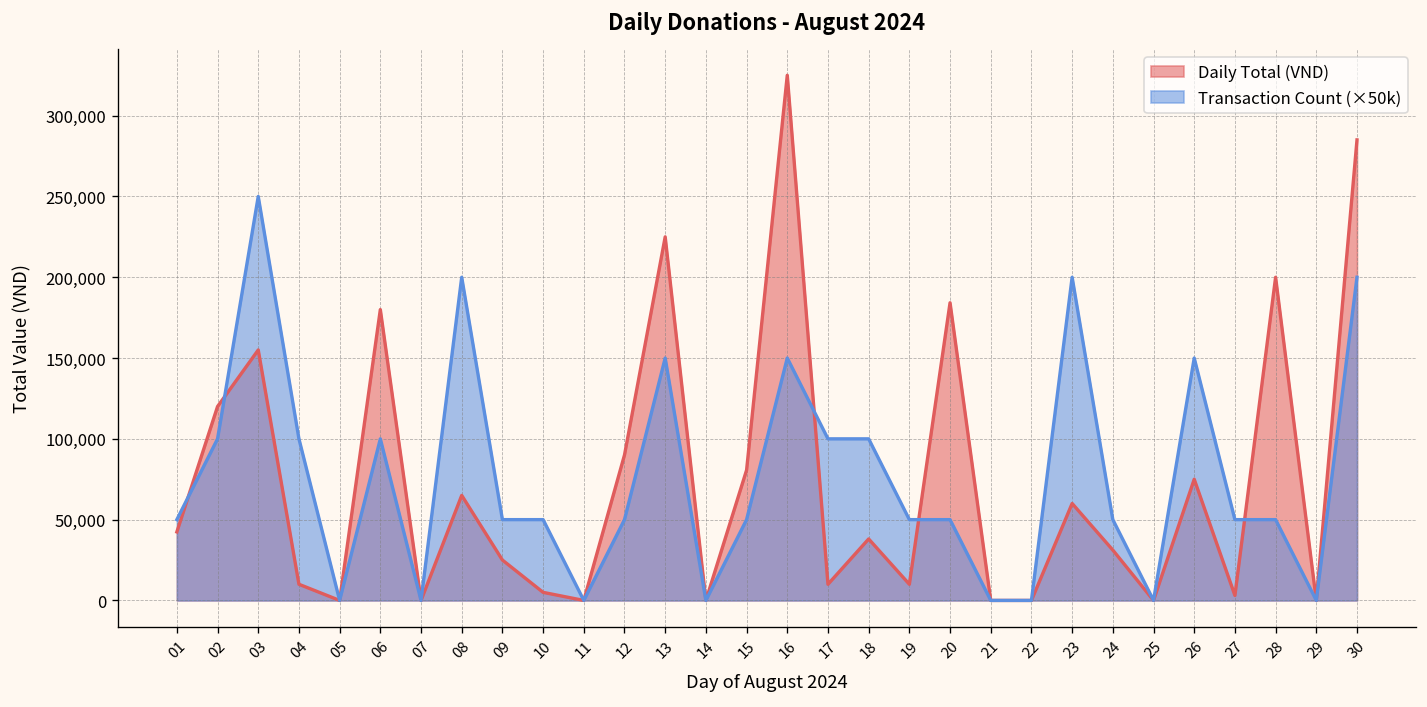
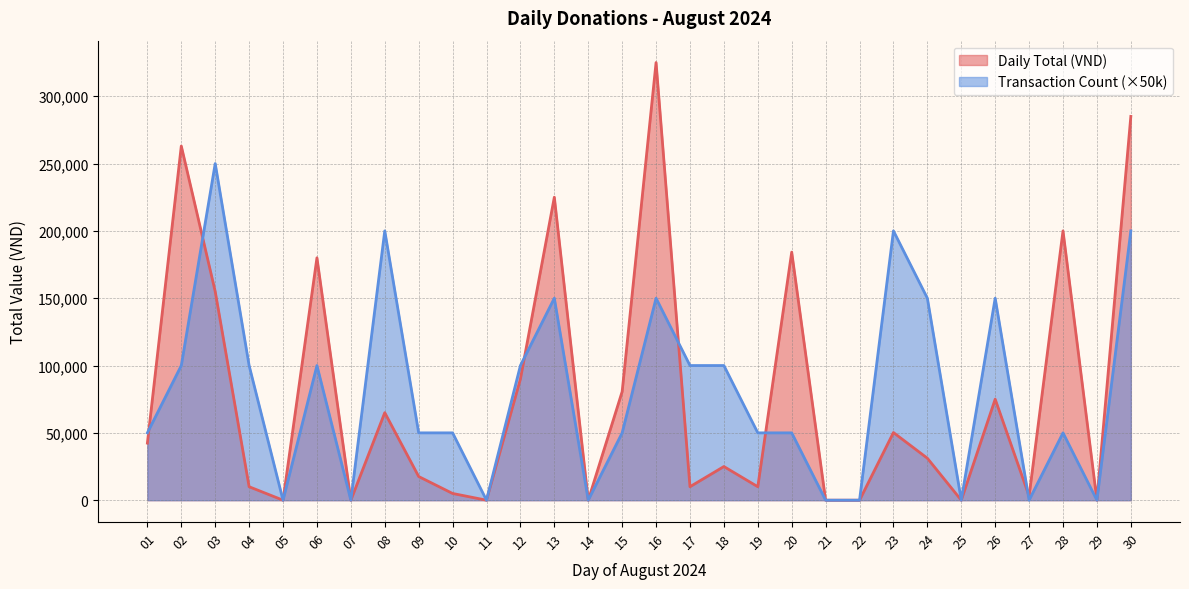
  {
    "Daily Total (VND)": {
      "01": "42,000",
-     "02": "120,000",
+     "02": "263,000",
      "03": "155,000",
      "04": "10,000",
      "06": "180,000",
      "08": "65,000",
-     "09": "25,000",
+     "09": "18,000",
      "10": "5,000",
      "12": "90,000",
      "13": "225,000",
      "15": "81,000",
      "16": "325,000",
      "17": "10,000",
-     "18": "38,000",
+     "18": "25,000",
      "19": "10,000",
      "20": "184,000",
-     "23": "60,000",
+     "23": "50,000",
      "24": "31,000",
      "26": "75,000",
      "27": "3,000",
      "28": "200,000",
      "30": "285,000"
    },
    "Transaction Count (×50k)": {
      "01": "50,000",
      "02": "100,000",
      "03": "250,000",
      "04": "100,000",
      "06": "100,000",
      "08": "200,000",
      "09": "50,000",
      "10": "50,000",
-     "12": "50,000",
+     "12": "100,000",
      "13": "150,000",
      "15": "50,000",
      "16": "150,000",
      "17": "100,000",
      "18": "100,000",
      "19": "50,000",
      "20": "50,000",
      "23": "200,000",
-     "24": "50,000",
+     "24": "150,000",
      "26": "150,000",
-     "27": "50,000",
+     "27": "0",
      "28": "50,000",
      "30": "200,000"
    }
  }
